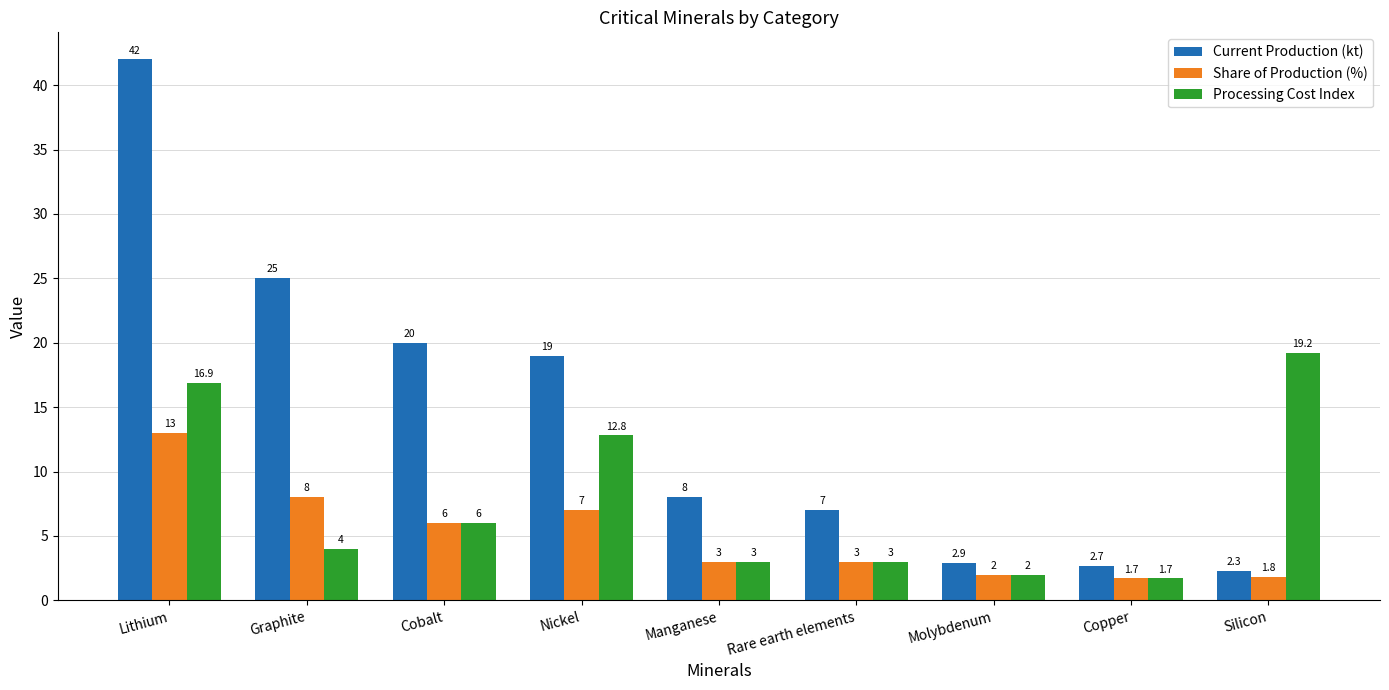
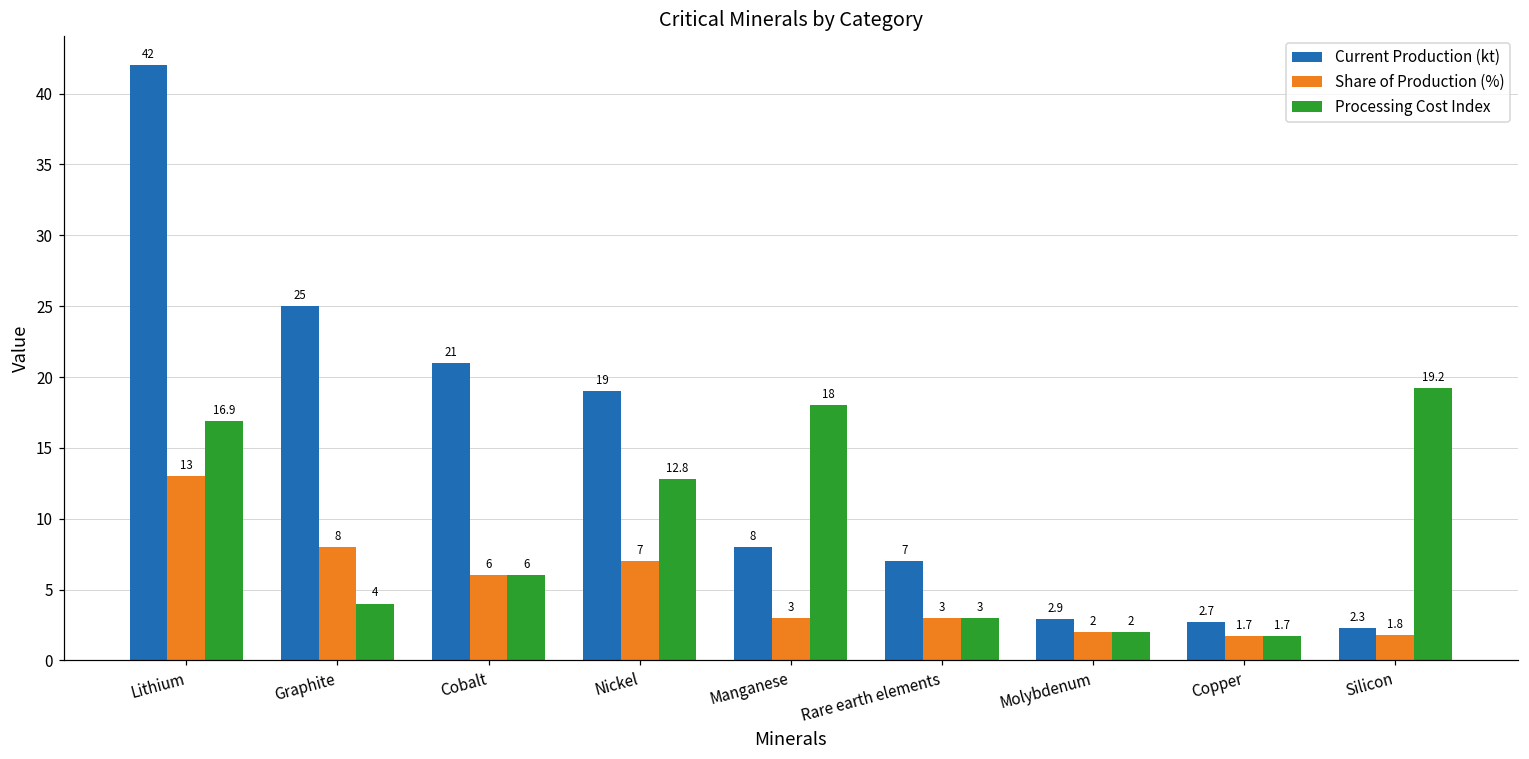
  {
    "Current Production (kt)": {
      "Lithium": 42,
      "Graphite": 25,
-     "Cobalt": 20,
+     "Cobalt": 21,
      "Nickel": 19,
      "Manganese": 8,
      "Rare earth elements": 7,
      "Molybdenum": 2.9,
      "Copper": 2.7,
      "Silicon": 2.3
    },
    "Share of Production (%)": {
      "Lithium": 13,
      "Graphite": 8,
      "Cobalt": 6,
      "Nickel": 7,
      "Manganese": 3,
      "Rare earth elements": 3,
      "Molybdenum": 2,
      "Copper": 1.7,
      "Silicon": 1.8
    },
    "Processing Cost Index": {
      "Lithium": 16.9,
      "Graphite": 4,
      "Cobalt": 6,
      "Nickel": 12.8,
-     "Manganese": 3,
+     "Manganese": 18,
      "Rare earth elements": 3,
      "Molybdenum": 2,
      "Copper": 1.7,
      "Silicon": 19.2
    }
  }
